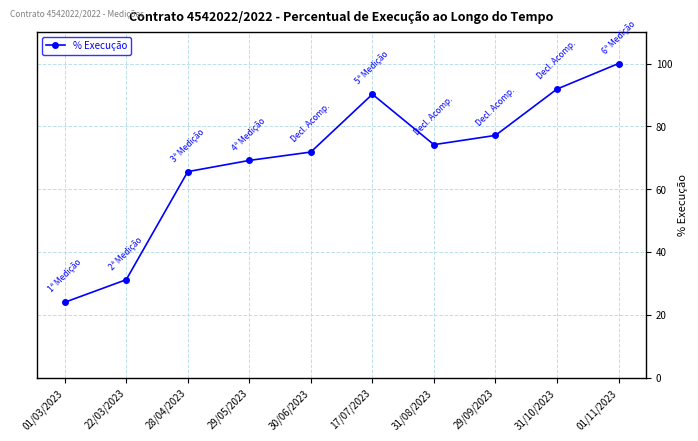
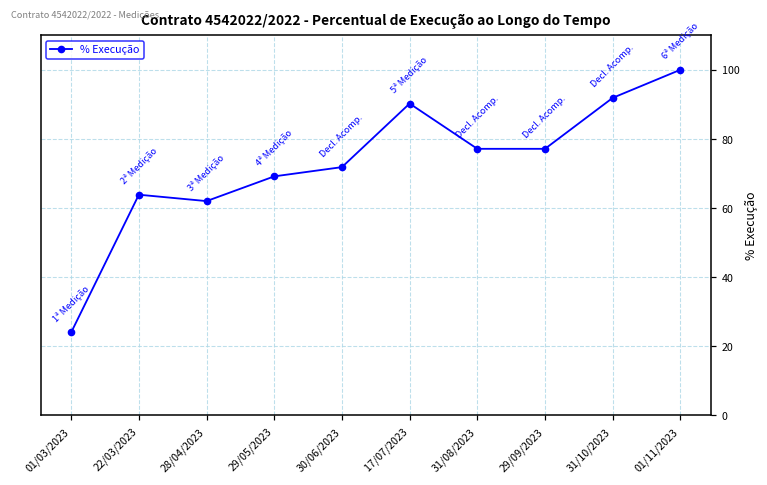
  {
-   "22/03/2023": 31,
-   "28/04/2023": 66,
+   "22/03/2023": 64,
+   "28/04/2023": 62,
    "30/06/2023": 72,
-   "31/08/2023": 74,
+   "31/08/2023": 77,
    "29/09/2023": 77,
    "31/10/2023": 92
  }
